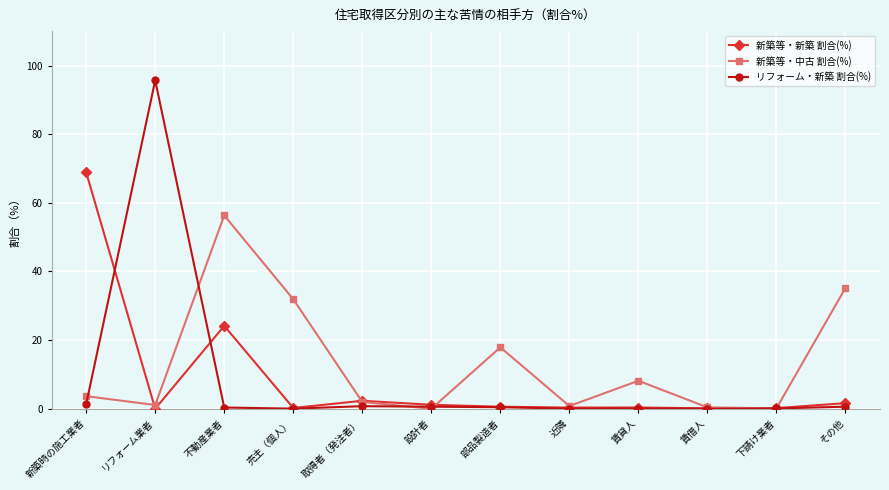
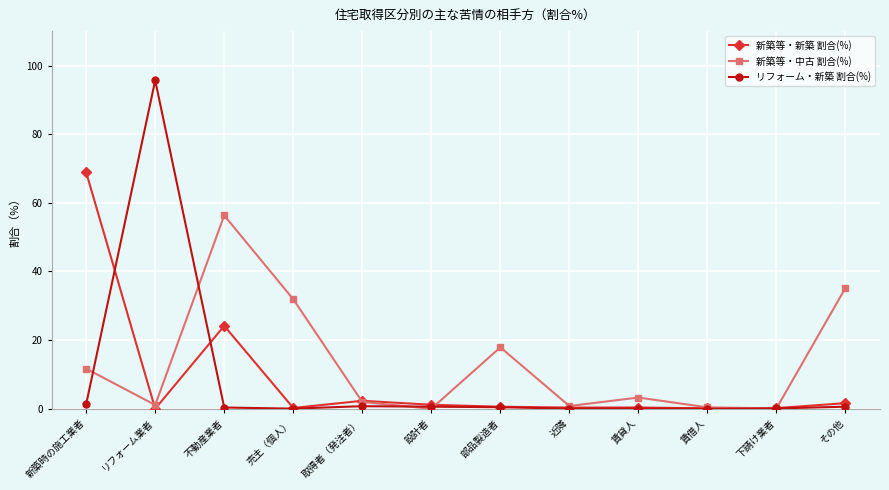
  {
    "新築等・中古 割合(%)": {
-     "新築時の施工業者": 4,
+     "新築時の施工業者": 12,
      "リフォーム業者": 1,
      "不動産業者": 56,
      "売主（個人）": 32,
      "部品製造者": 18,
-     "賃貸人": 8,
+     "賃貸人": 3,
      "その他": 35
    }
  }
